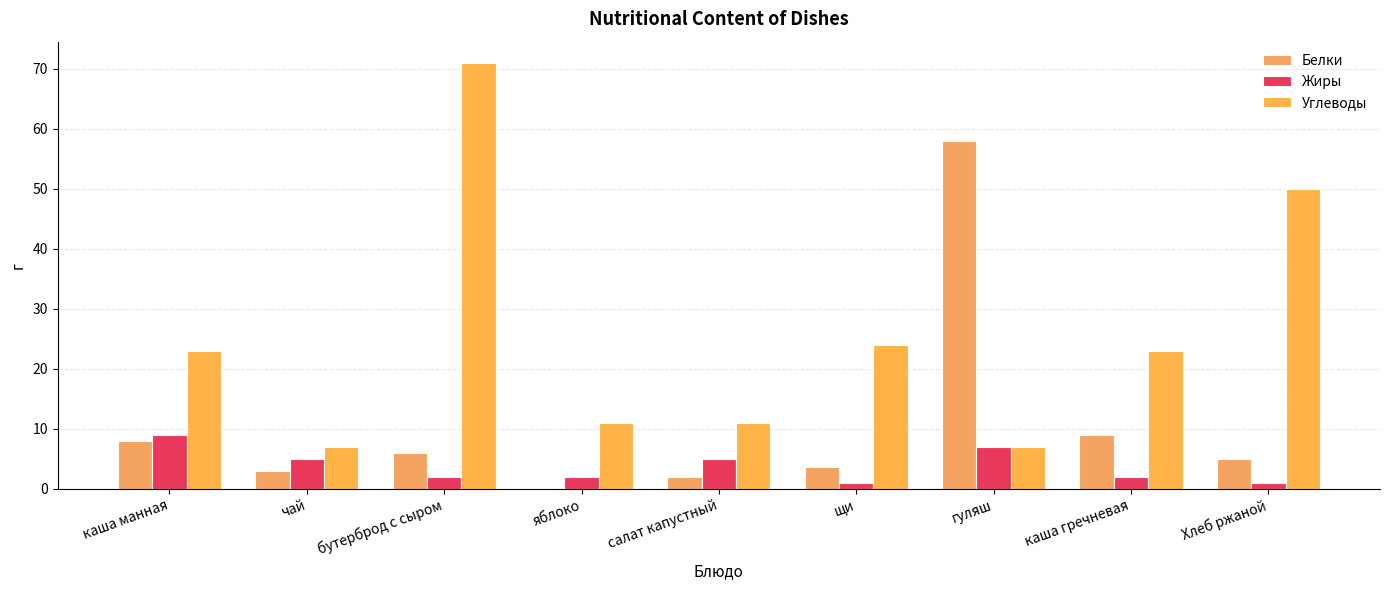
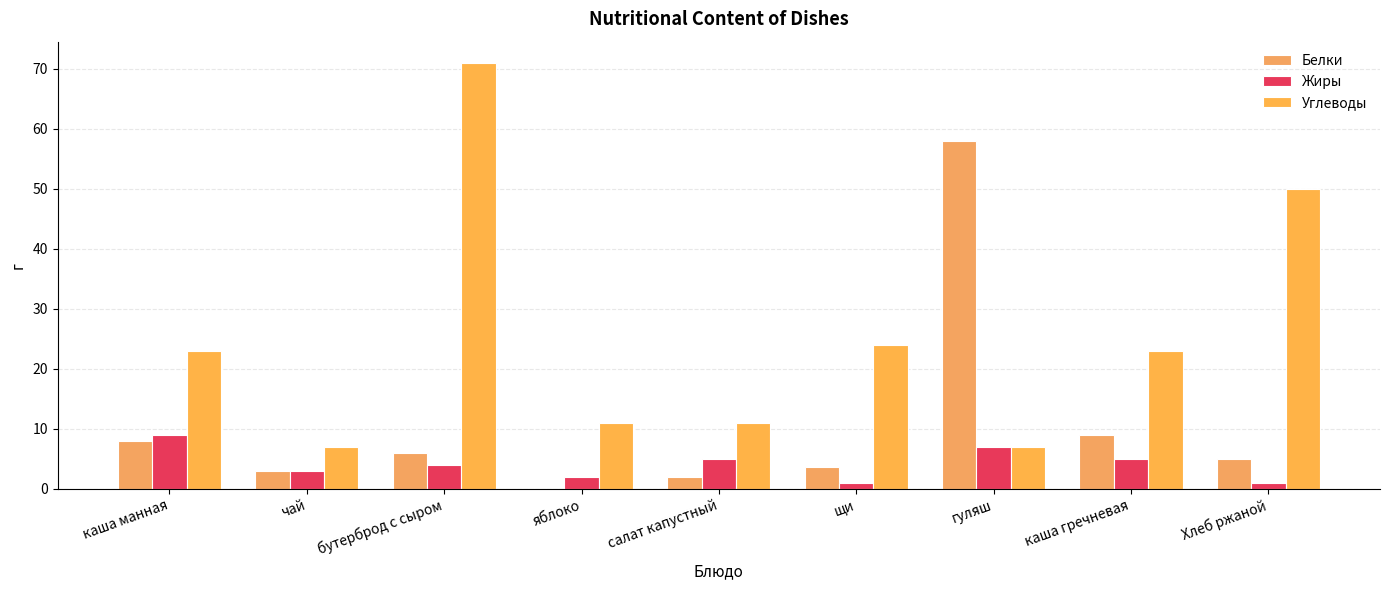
  {
    "Жиры": {
      "каша манная": 9,
-     "чай": 5,
-     "бутерброд с сыром": 2,
+     "чай": 3,
+     "бутерброд с сыром": 4,
      "яблоко": 2,
      "салат капустный": 5,
      "щи": 1,
      "гуляш": 7,
-     "каша гречневая": 2,
+     "каша гречневая": 5,
      "Хлеб ржаной": 1
    }
  }
